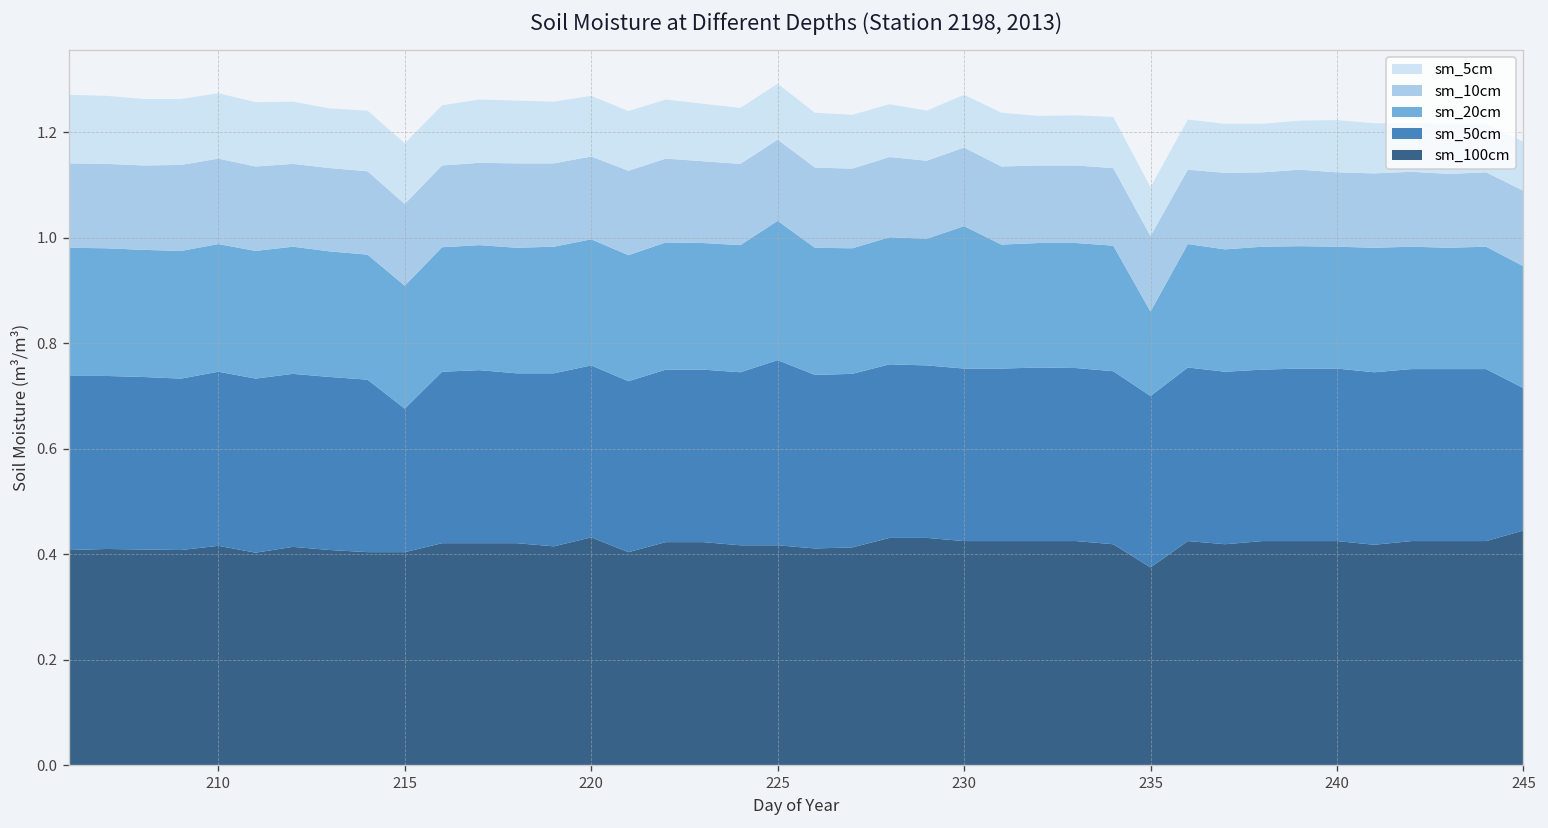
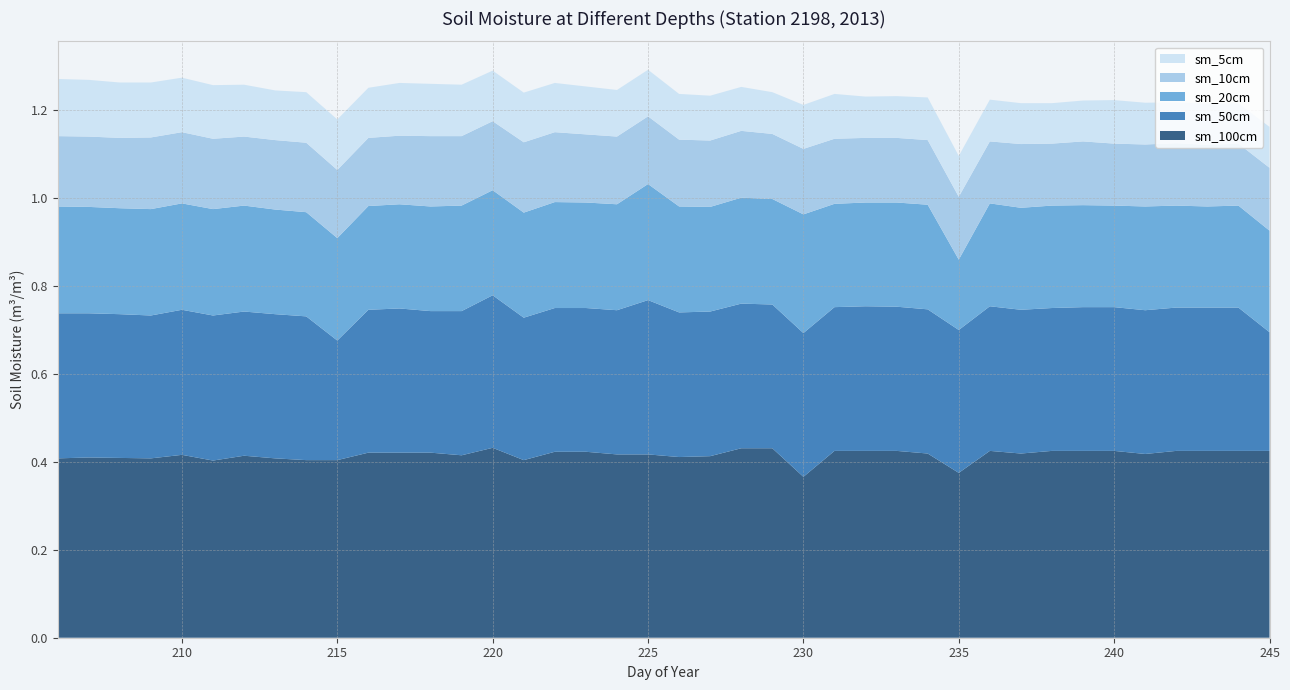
  {
    "sm_100cm": {
      "210": 0.42,
      "215": 0.40,
      "220": 0.43,
      "225": 0.42,
-     "230": 0.43,
+     "230": 0.37,
      "235": 0.38,
      "240": 0.43,
-     "245": 0.45
+     "245": 0.43
    },
    "sm_50cm": {
      "210": 0.33,
      "215": 0.27,
-     "220": 0.33,
+     "220": 0.35,
      "225": 0.35,
      "230": 0.33,
      "235": 0.32,
      "240": 0.33,
      "245": 0.27
    },
    "sm_20cm": {
      "210": 0.24,
      "215": 0.23,
      "220": 0.24,
      "225": 0.26,
      "230": 0.27,
      "235": 0.16,
      "240": 0.23,
      "245": 0.23
    }
  }
